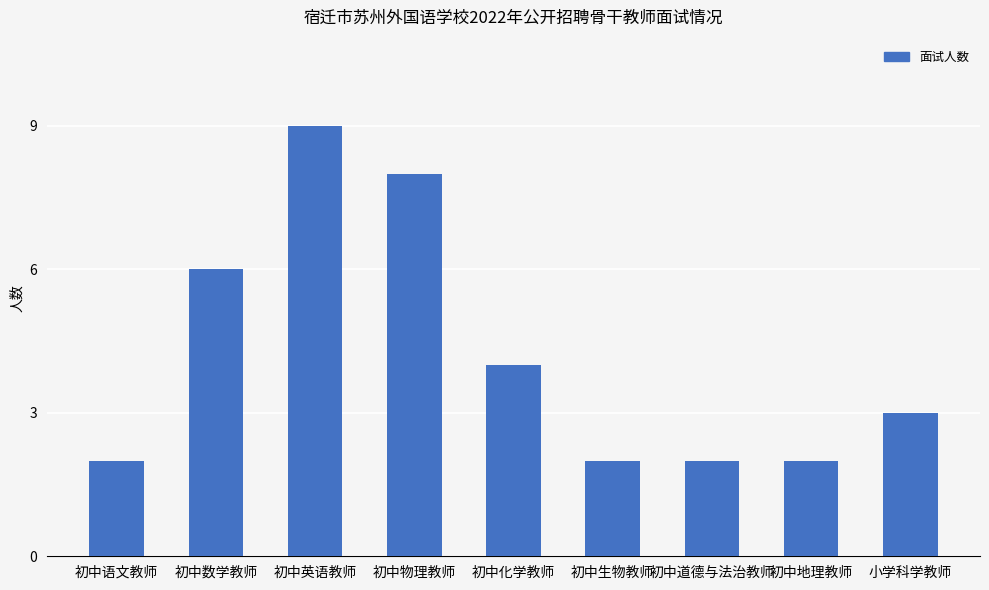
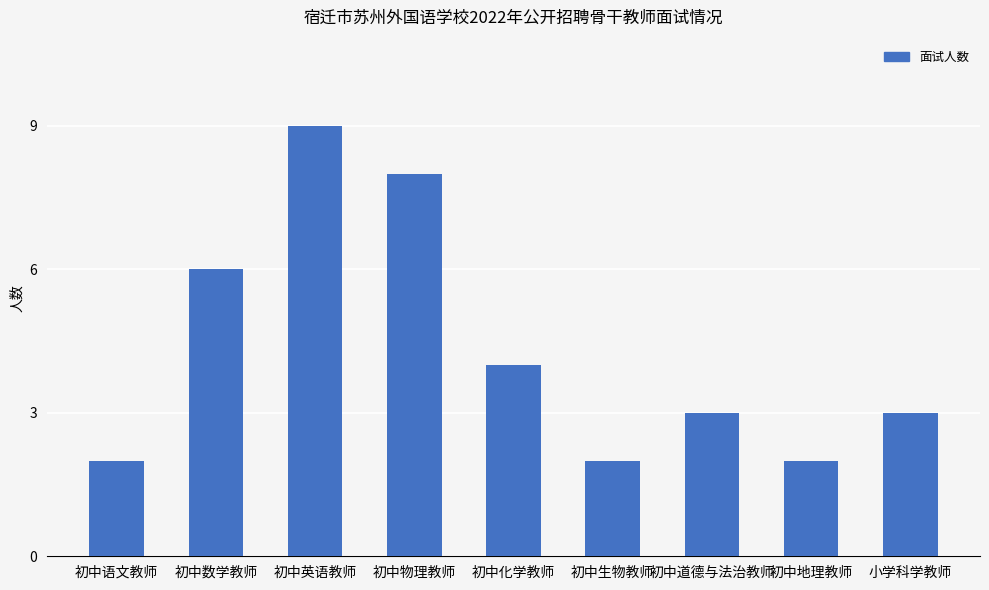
  {
    "初中语文教师": 2,
    "初中数学教师": 6,
    "初中英语教师": 9,
    "初中物理教师": 8,
    "初中化学教师": 4,
    "初中生物教师": 2,
-   "初中道德与法治教师": 2,
+   "初中道德与法治教师": 3,
    "初中地理教师": 2,
    "小学科学教师": 3
  }
